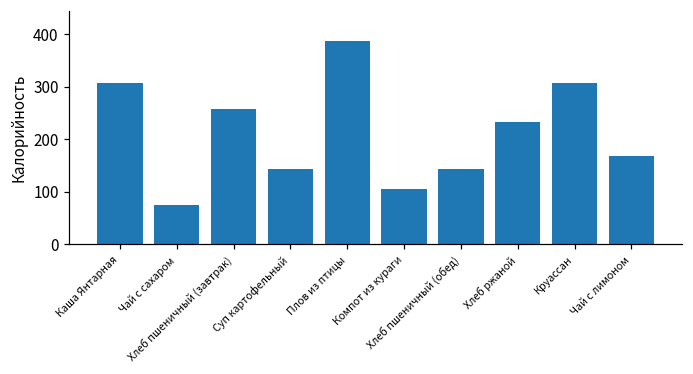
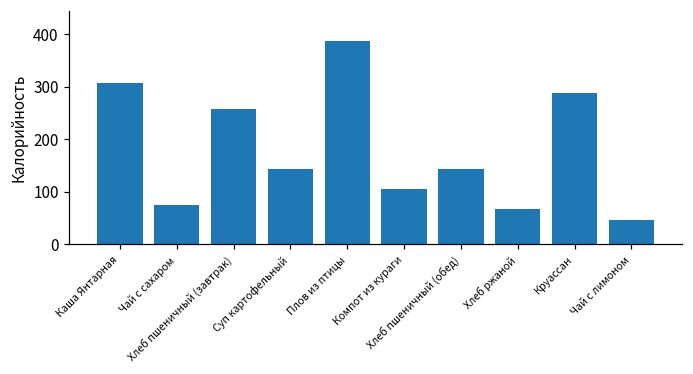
  {
    "Каша Янтарная": 310,
    "Чай с сахаром": 70,
    "Хлеб пшеничный (завтрак)": 260,
    "Суп картофельный": 140,
    "Плов из птицы": 390,
    "Компот из кураги": 110,
    "Хлеб пшеничный (обед)": 140,
-   "Хлеб ржаной": 230,
-   "Круассан": 310,
-   "Чай с лимоном": 170
+   "Хлеб ржаной": 70,
+   "Круассан": 290,
+   "Чай с лимоном": 50
  }
